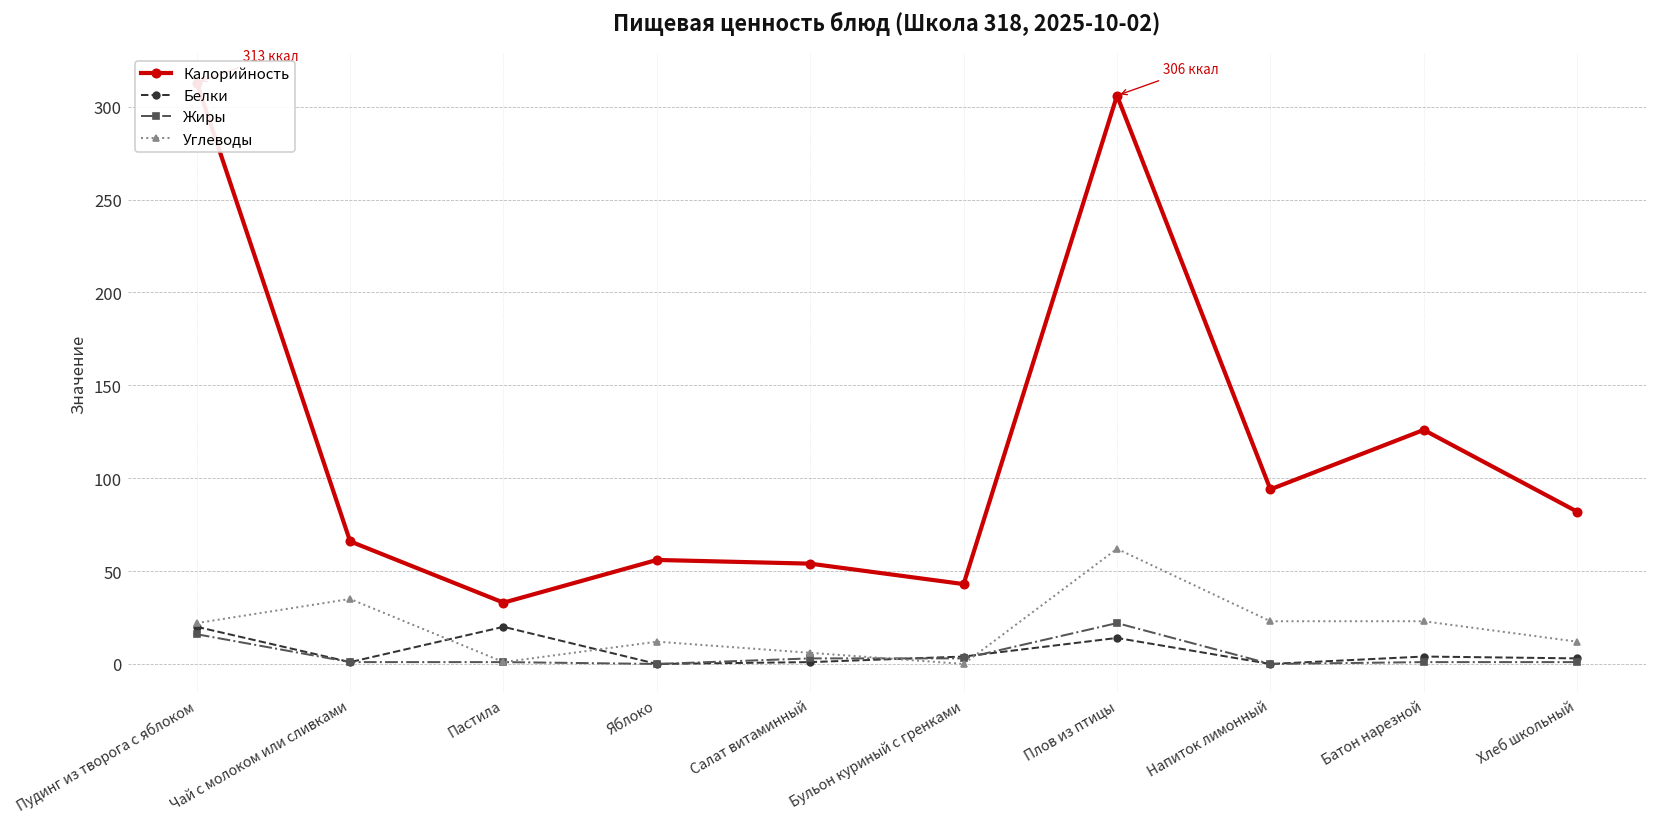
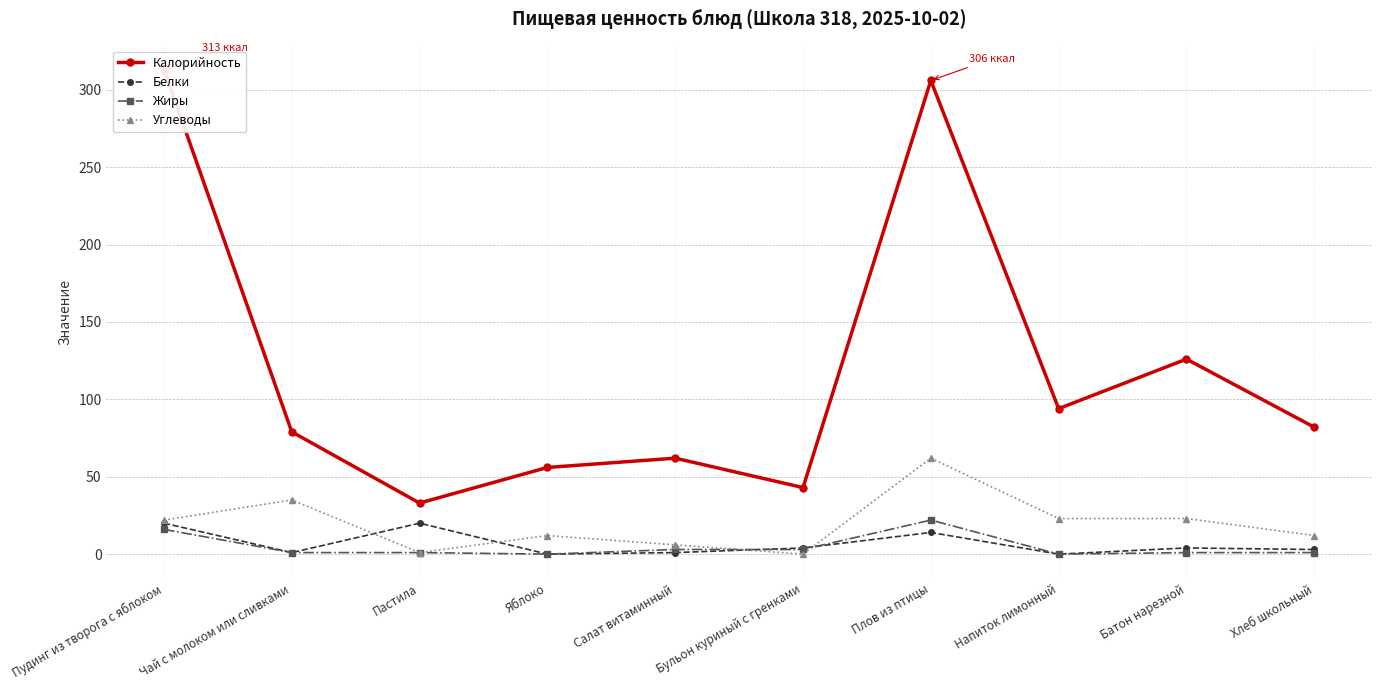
  {
    "Калорийность": {
-     "Чай с молоком или сливками": 66,
+     "Чай с молоком или сливками": 79,
      "Пастила": 33,
      "Яблоко": 56,
-     "Салат витаминный": 54,
+     "Салат витаминный": 62,
      "Бульон куриный с гренками": 43,
      "Напиток лимонный": 94,
      "Батон нарезной": 126,
      "Хлеб школьный": 82
    },
    "Углеводы": {
      "Пудинг из творога с яблоком": 22,
      "Чай с молоком или сливками": 35,
      "Яблоко": 12,
      "Салат витаминный": 6,
      "Бульон куриный с гренками": 0,
      "Плов из птицы": 62,
      "Напиток лимонный": 23,
      "Батон нарезной": 23,
      "Хлеб школьный": 12
    }
  }
